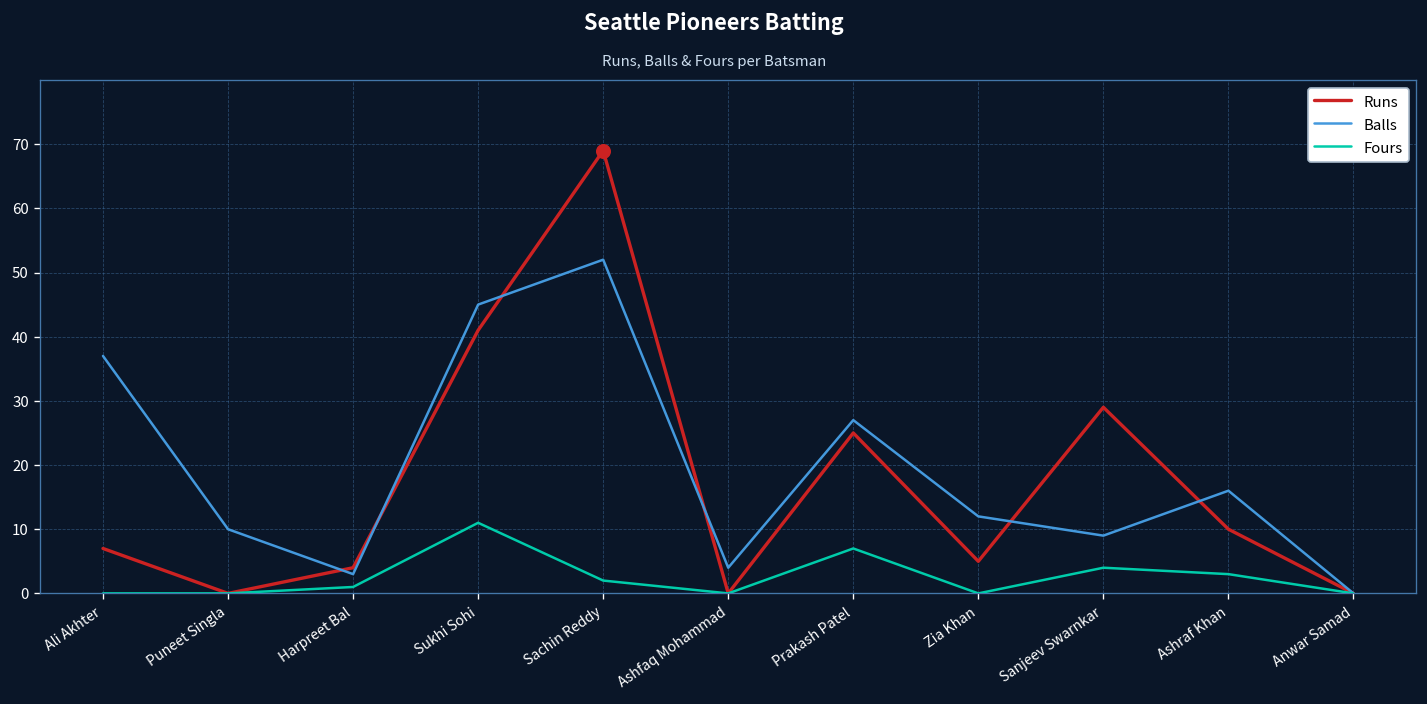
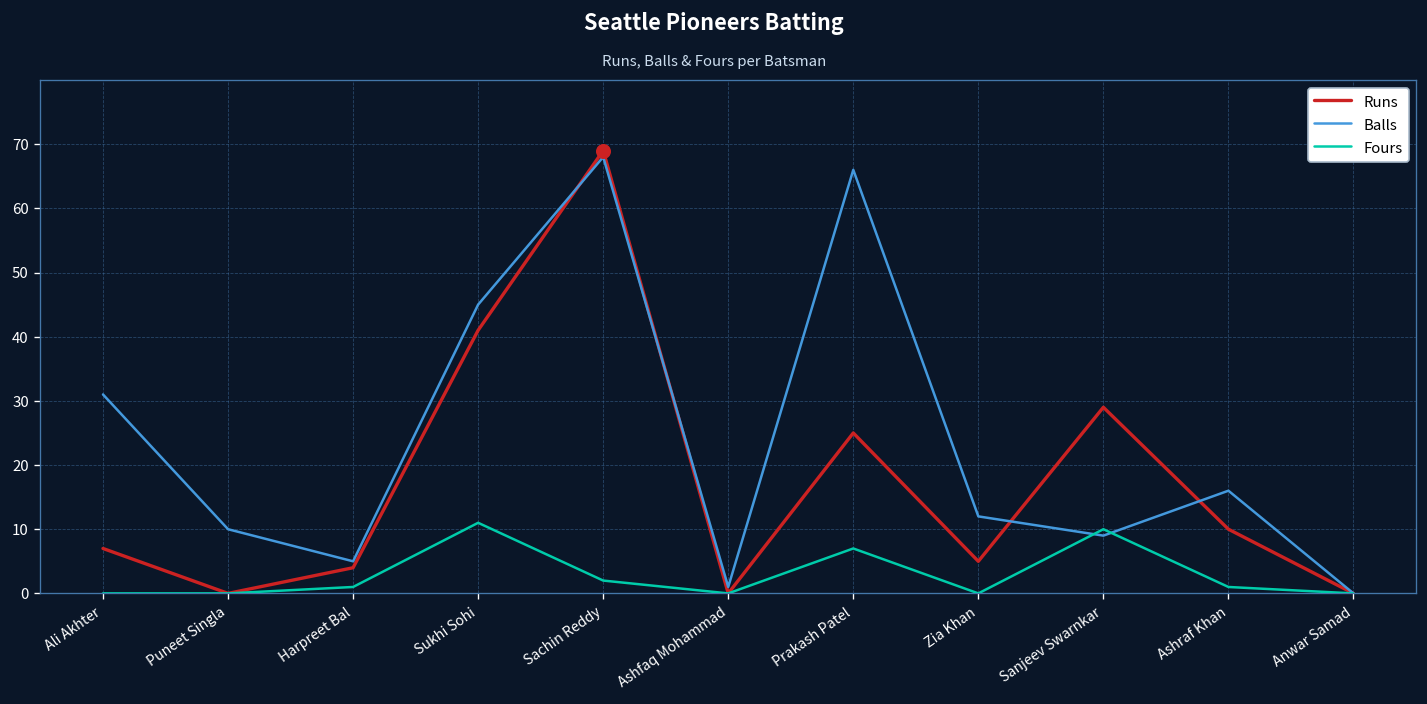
  {
    "Balls": {
-     "Ali Akhter": 37,
+     "Ali Akhter": 31,
      "Puneet Singla": 10,
-     "Harpreet Bal": 3,
+     "Harpreet Bal": 5,
      "Sukhi Sohi": 45,
-     "Sachin Reddy": 52,
-     "Ashfaq Mohammad": 4,
-     "Prakash Patel": 27,
+     "Sachin Reddy": 68,
+     "Ashfaq Mohammad": 1,
+     "Prakash Patel": 66,
      "Zia Khan": 12,
      "Sanjeev Swarnkar": 9,
      "Ashraf Khan": 16
    },
    "Fours": {
      "Ali Akhter": 0,
      "Harpreet Bal": 1,
      "Sukhi Sohi": 11,
      "Sachin Reddy": 2,
      "Prakash Patel": 7,
      "Zia Khan": 0,
-     "Sanjeev Swarnkar": 4,
-     "Ashraf Khan": 3
+     "Sanjeev Swarnkar": 10,
+     "Ashraf Khan": 1
    }
  }
